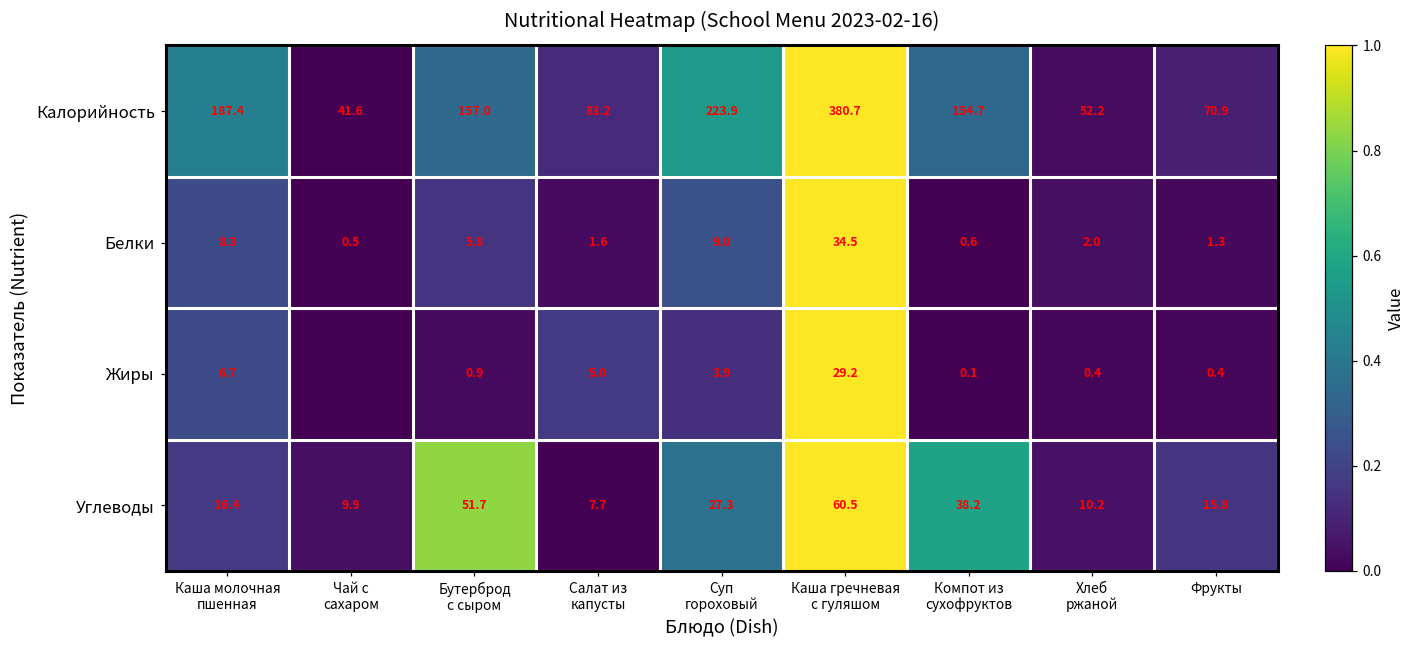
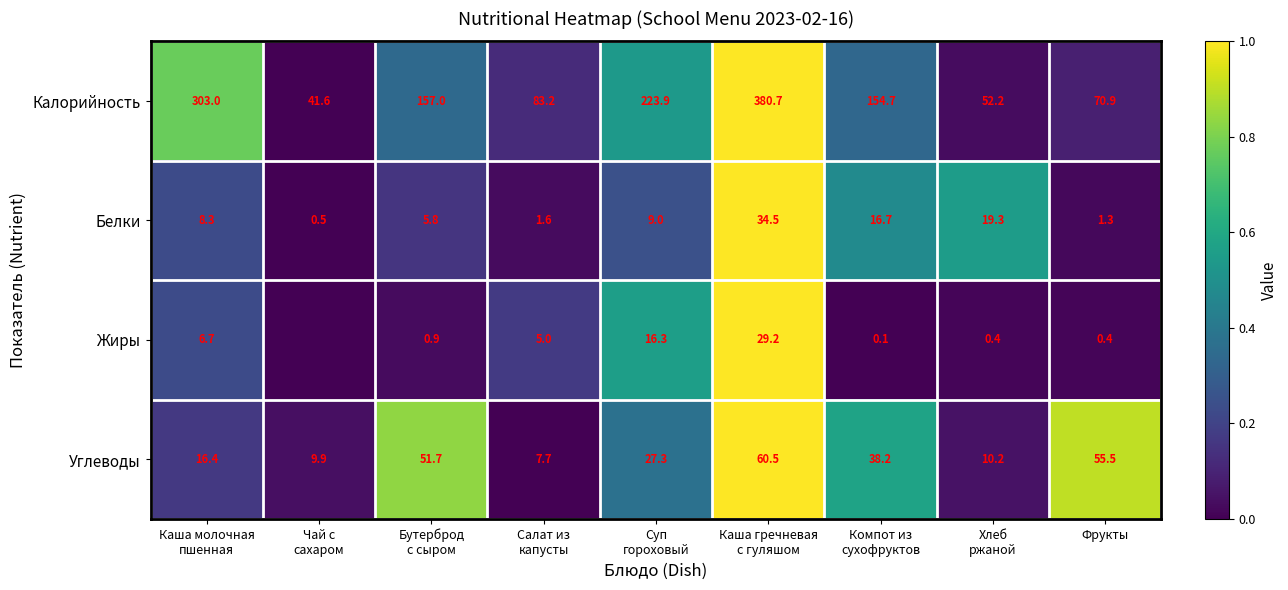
  {
    "Калорийность": {
-     "Каша молочная пшенная": 187.4,
+     "Каша молочная пшенная": 303.0,
      "Чай с сахаром": 41.6,
      "Бутерброд с сыром": 157.0,
      "Салат из капусты": 83.2,
      "Суп гороховый": 223.9,
      "Каша гречневая с гуляшом": 380.7,
      "Компот из сухофруктов": 154.7,
      "Хлеб ржаной": 52.2,
      "Фрукты": 70.9
    },
    "Белки": {
      "Каша молочная пшенная": 8.3,
      "Чай с сахаром": 0.5,
      "Бутерброд с сыром": 5.8,
      "Салат из капусты": 1.6,
      "Суп гороховый": 9.0,
      "Каша гречневая с гуляшом": 34.5,
-     "Компот из сухофруктов": 0.6,
-     "Хлеб ржаной": 2.0,
+     "Компот из сухофруктов": 16.7,
+     "Хлеб ржаной": 19.3,
      "Фрукты": 1.3
    },
    "Жиры": {
      "Каша молочная пшенная": 6.7,
      "Бутерброд с сыром": 0.9,
      "Салат из капусты": 5.0,
-     "Суп гороховый": 3.9,
+     "Суп гороховый": 16.3,
      "Каша гречневая с гуляшом": 29.2,
      "Компот из сухофруктов": 0.1,
      "Хлеб ржаной": 0.4,
      "Фрукты": 0.4
    },
    "Углеводы": {
      "Каша молочная пшенная": 16.4,
      "Чай с сахаром": 9.9,
      "Бутерброд с сыром": 51.7,
      "Салат из капусты": 7.7,
      "Суп гороховый": 27.3,
      "Каша гречневая с гуляшом": 60.5,
      "Компот из сухофруктов": 38.2,
      "Хлеб ржаной": 10.2,
-     "Фрукты": 15.8
+     "Фрукты": 55.5
    }
  }
